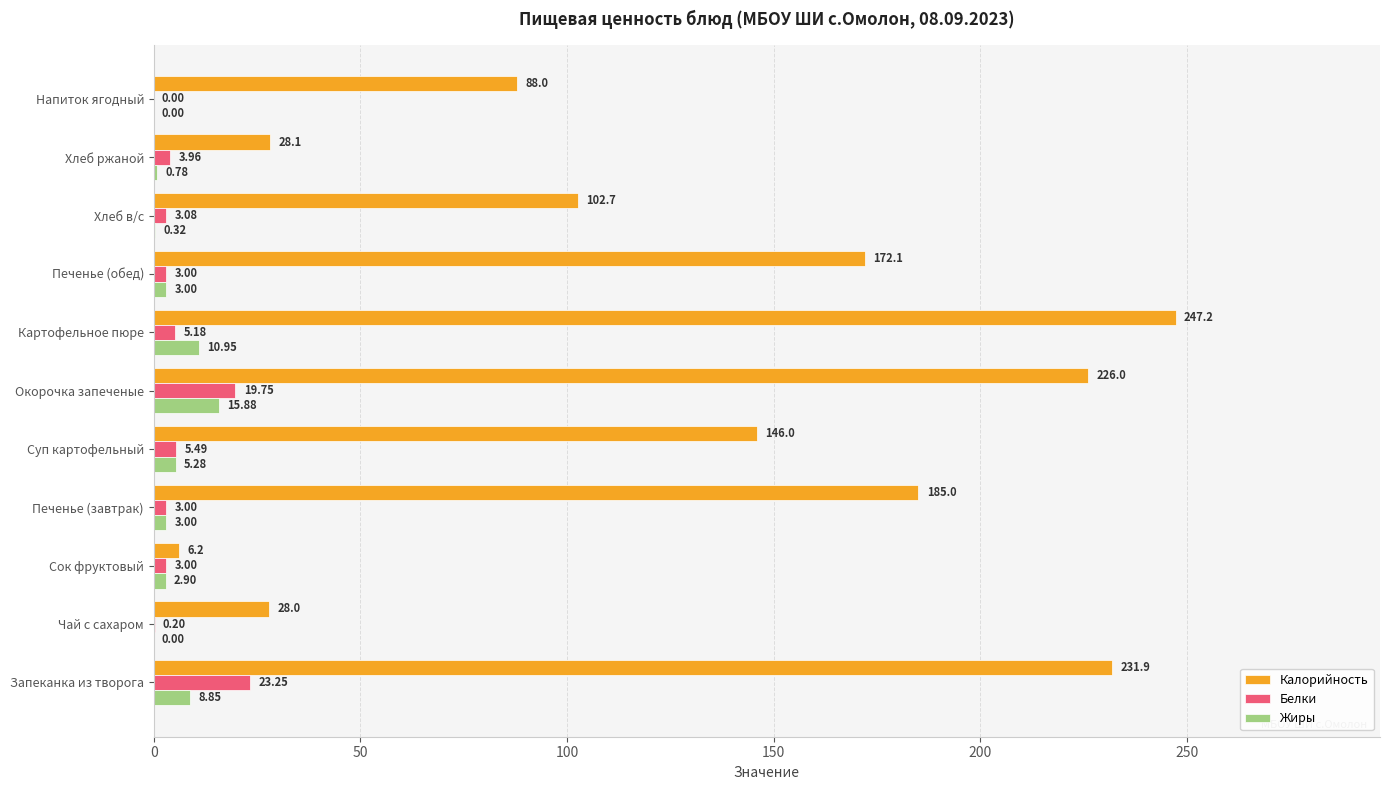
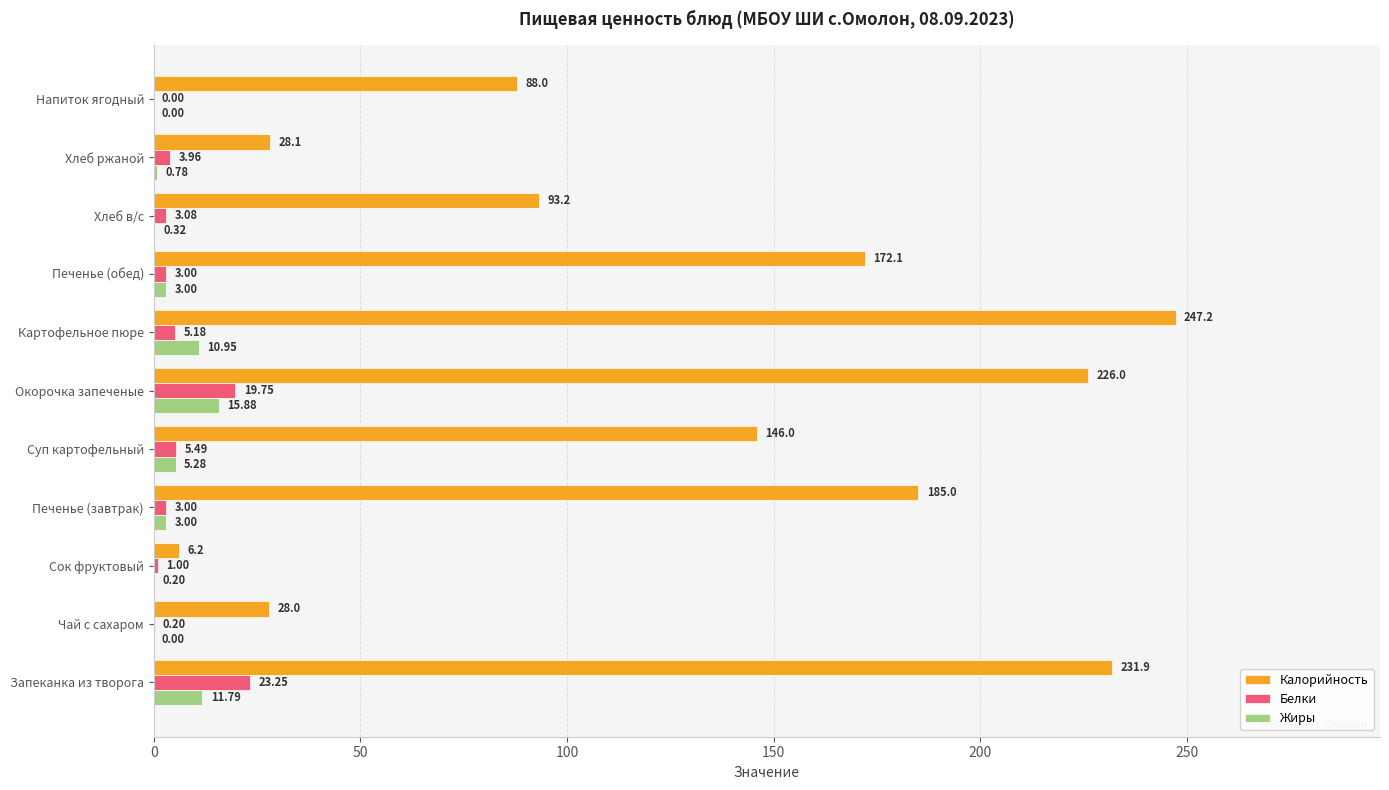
  {
    "Калорийность": {
      "Напиток ягодный": 88.0,
      "Хлеб ржаной": 28.1,
-     "Хлеб в/с": 102.7,
+     "Хлеб в/с": 93.2,
      "Печенье (обед)": 172.1,
      "Картофельное пюре": 247.2,
      "Окорочка запеченые": 226.0,
      "Суп картофельный": 146.0,
      "Печенье (завтрак)": 185.0,
      "Сок фруктовый": 6.2,
      "Чай с сахаром": 28.0,
      "Запеканка из творога": 231.9
    },
    "Белки": {
      "Напиток ягодный": 0.00,
      "Хлеб ржаной": 3.96,
      "Хлеб в/с": 3.08,
      "Печенье (обед)": 3.00,
      "Картофельное пюре": 5.18,
      "Окорочка запеченые": 19.75,
      "Суп картофельный": 5.49,
      "Печенье (завтрак)": 3.00,
-     "Сок фруктовый": 3.00,
+     "Сок фруктовый": 1.00,
      "Чай с сахаром": 0.20,
      "Запеканка из творога": 23.25
    },
    "Жиры": {
      "Напиток ягодный": 0.00,
      "Хлеб ржаной": 0.78,
      "Хлеб в/с": 0.32,
      "Печенье (обед)": 3.00,
      "Картофельное пюре": 10.95,
      "Окорочка запеченые": 15.88,
      "Суп картофельный": 5.28,
      "Печенье (завтрак)": 3.00,
-     "Сок фруктовый": 2.90,
+     "Сок фруктовый": 0.20,
      "Чай с сахаром": 0.00,
-     "Запеканка из творога": 8.85
+     "Запеканка из творога": 11.79
    }
  }
